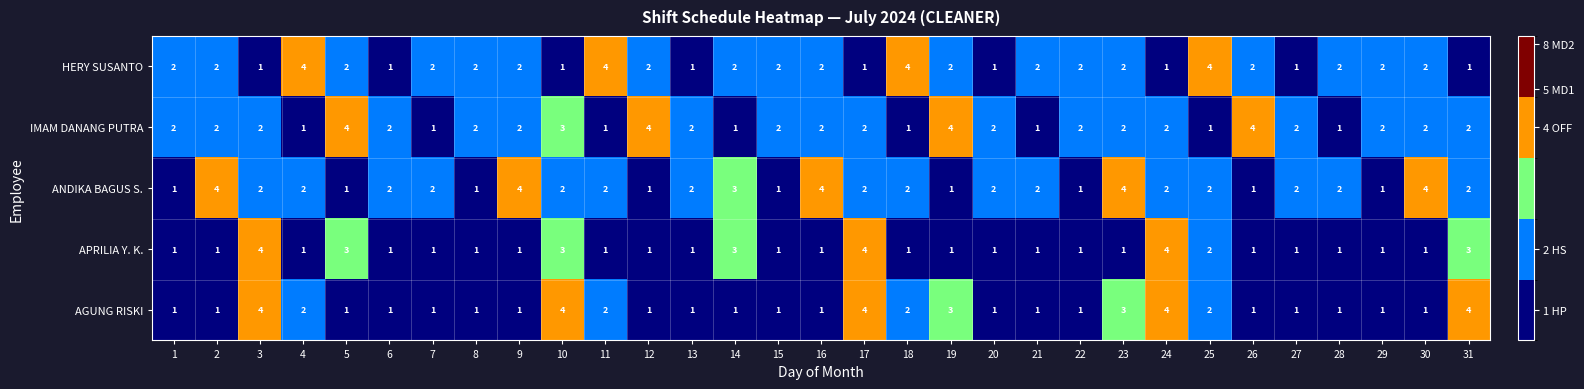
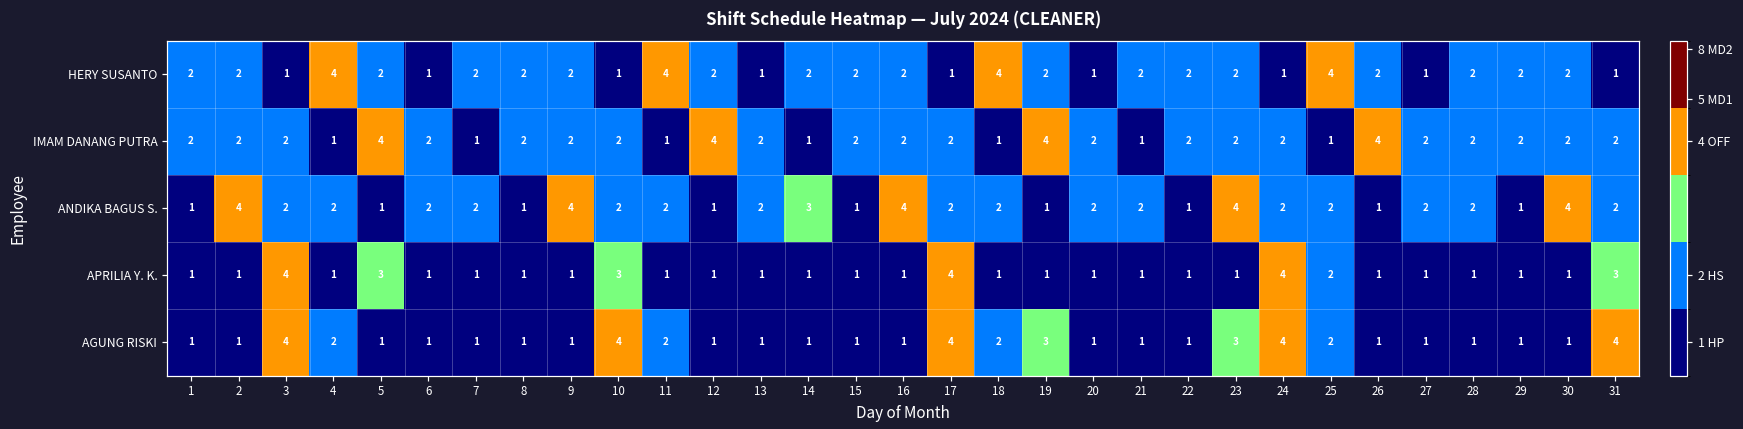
  {
    "HERY SUSANTO": {
      "1": 2,
      "2": 2,
      "3": 1,
      "4": 4,
      "5": 2,
      "6": 1,
      "7": 2,
      "8": 2,
      "9": 2,
      "10": 1,
      "11": 4,
      "12": 2,
      "13": 1,
      "14": 2,
      "15": 2,
      "16": 2,
      "17": 1,
      "18": 4,
      "19": 2,
      "20": 1,
      "21": 2,
      "22": 2,
      "23": 2,
      "24": 1,
      "25": 4,
      "26": 2,
      "27": 1,
      "28": 2,
      "29": 2,
      "30": 2,
      "31": 1
    },
    "IMAM DANANG PUTRA": {
      "1": 2,
      "2": 2,
      "3": 2,
      "4": 1,
      "5": 4,
      "6": 2,
      "7": 1,
      "8": 2,
      "9": 2,
-     "10": 3,
+     "10": 2,
      "11": 1,
      "12": 4,
      "13": 2,
      "14": 1,
      "15": 2,
      "16": 2,
      "17": 2,
      "18": 1,
      "19": 4,
      "20": 2,
      "21": 1,
      "22": 2,
      "23": 2,
      "24": 2,
      "25": 1,
      "26": 4,
      "27": 2,
-     "28": 1,
+     "28": 2,
      "29": 2,
      "30": 2,
      "31": 2
    },
    "ANDIKA BAGUS S.": {
      "1": 1,
      "2": 4,
      "3": 2,
      "4": 2,
      "5": 1,
      "6": 2,
      "7": 2,
      "8": 1,
      "9": 4,
      "10": 2,
      "11": 2,
      "12": 1,
      "13": 2,
      "14": 3,
      "15": 1,
      "16": 4,
      "17": 2,
      "18": 2,
      "19": 1,
      "20": 2,
      "21": 2,
      "22": 1,
      "23": 4,
      "24": 2,
      "25": 2,
      "26": 1,
      "27": 2,
      "28": 2,
      "29": 1,
      "30": 4,
      "31": 2
    },
    "APRILIA Y. K.": {
      "1": 1,
      "2": 1,
      "3": 4,
      "4": 1,
      "5": 3,
      "6": 1,
      "7": 1,
      "8": 1,
      "9": 1,
      "10": 3,
      "11": 1,
      "12": 1,
      "13": 1,
-     "14": 3,
+     "14": 1,
      "15": 1,
      "16": 1,
      "17": 4,
      "18": 1,
      "19": 1,
      "20": 1,
      "21": 1,
      "22": 1,
      "23": 1,
      "24": 4,
      "25": 2,
      "26": 1,
      "27": 1,
      "28": 1,
      "29": 1,
      "30": 1,
      "31": 3
    },
    "AGUNG RISKI": {
      "1": 1,
      "2": 1,
      "3": 4,
      "4": 2,
      "5": 1,
      "6": 1,
      "7": 1,
      "8": 1,
      "9": 1,
      "10": 4,
      "11": 2,
      "12": 1,
      "13": 1,
      "14": 1,
      "15": 1,
      "16": 1,
      "17": 4,
      "18": 2,
      "19": 3,
      "20": 1,
      "21": 1,
      "22": 1,
      "23": 3,
      "24": 4,
      "25": 2,
      "26": 1,
      "27": 1,
      "28": 1,
      "29": 1,
      "30": 1,
      "31": 4
    }
  }
